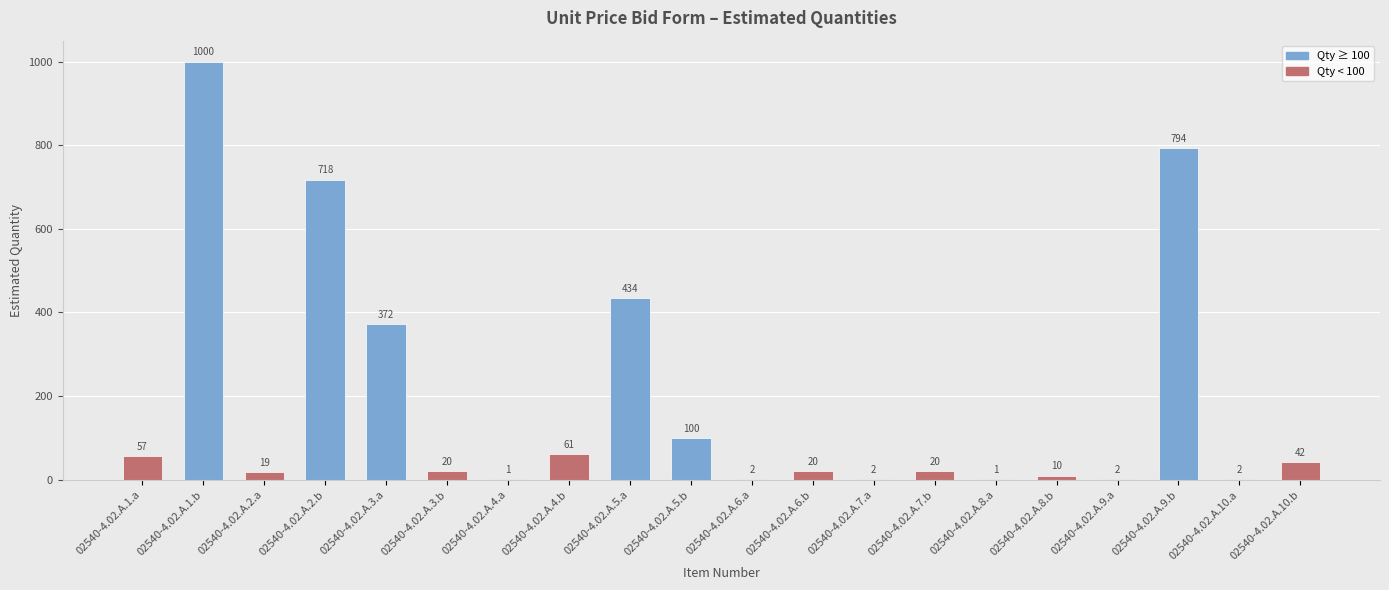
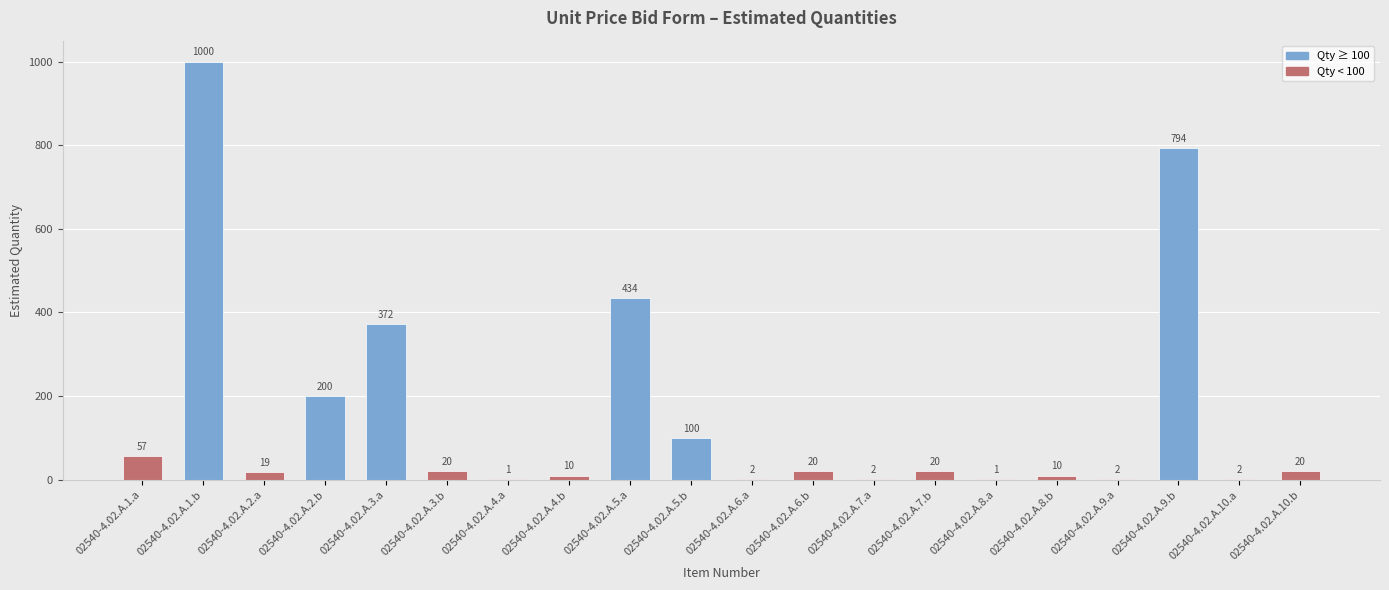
  {
    "02540-4.02.A.1.a": 57,
    "02540-4.02.A.1.b": 1000,
    "02540-4.02.A.2.a": 19,
-   "02540-4.02.A.2.b": 718,
+   "02540-4.02.A.2.b": 200,
    "02540-4.02.A.3.a": 372,
    "02540-4.02.A.3.b": 20,
    "02540-4.02.A.4.a": 1,
-   "02540-4.02.A.4.b": 61,
+   "02540-4.02.A.4.b": 10,
    "02540-4.02.A.5.a": 434,
    "02540-4.02.A.5.b": 100,
    "02540-4.02.A.6.a": 2,
    "02540-4.02.A.6.b": 20,
    "02540-4.02.A.7.a": 2,
    "02540-4.02.A.7.b": 20,
    "02540-4.02.A.8.a": 1,
    "02540-4.02.A.8.b": 10,
    "02540-4.02.A.9.a": 2,
    "02540-4.02.A.9.b": 794,
    "02540-4.02.A.10.a": 2,
-   "02540-4.02.A.10.b": 42
+   "02540-4.02.A.10.b": 20
  }
